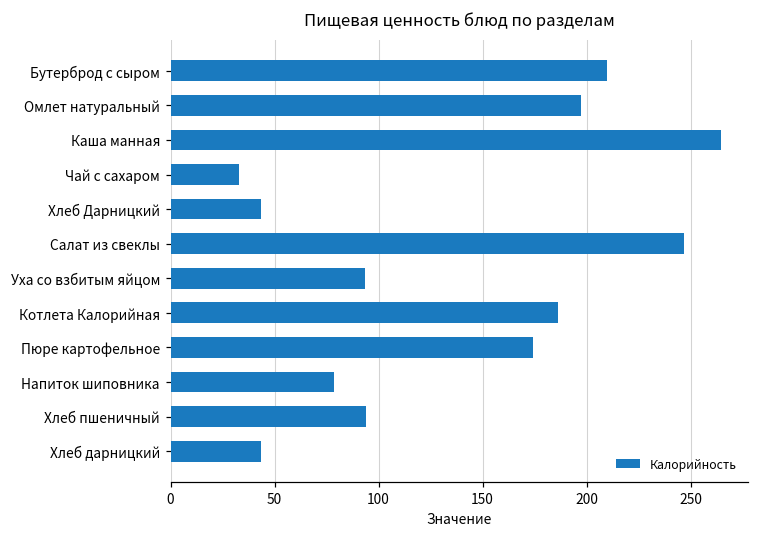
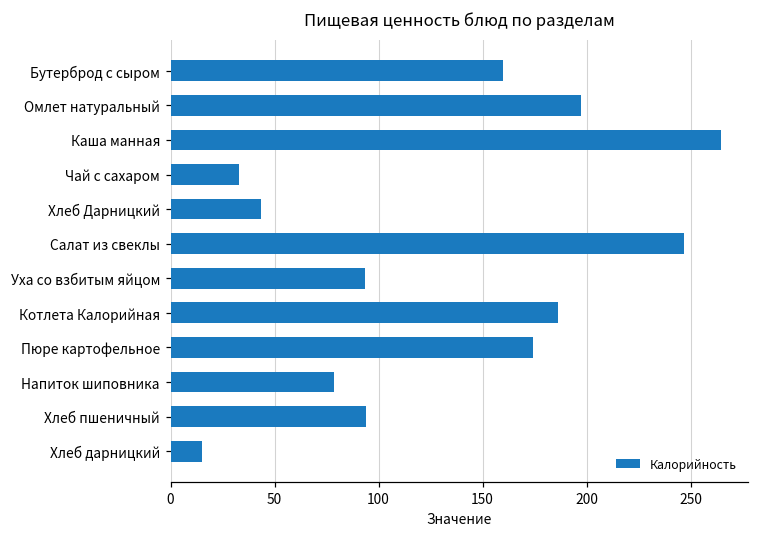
  {
-   "Бутерброд с сыром": 210,
+   "Бутерброд с сыром": 160,
    "Омлет натуральный": 197,
    "Каша манная": 264,
    "Чай с сахаром": 33,
    "Хлеб Дарницкий": 44,
    "Салат из свеклы": 247,
    "Уха со взбитым яйцом": 94,
    "Котлета Калорийная": 186,
    "Пюре картофельное": 174,
    "Напиток шиповника": 79,
    "Хлеб пшеничный": 94,
-   "Хлеб дарницкий": 44
+   "Хлеб дарницкий": 15
  }
